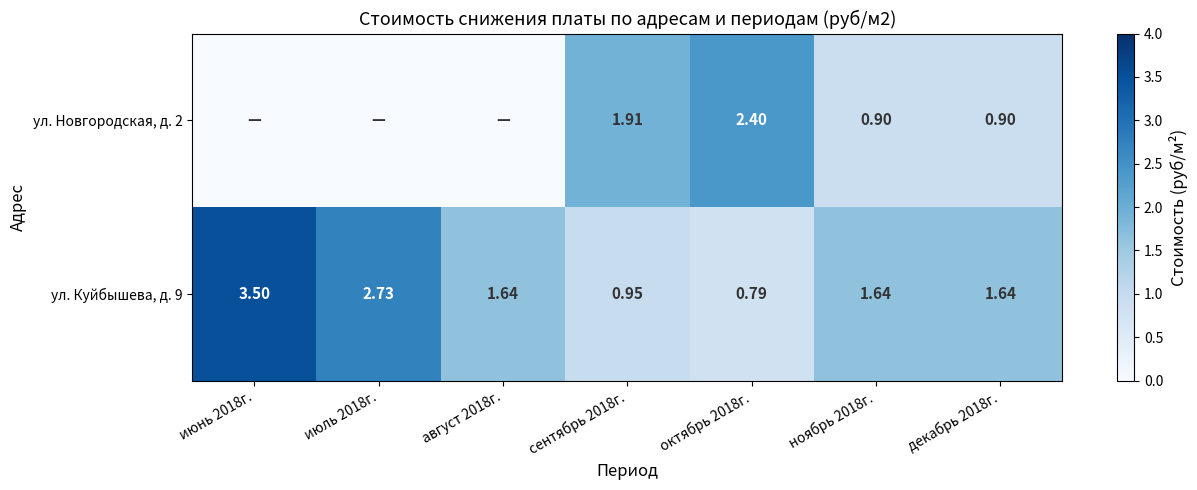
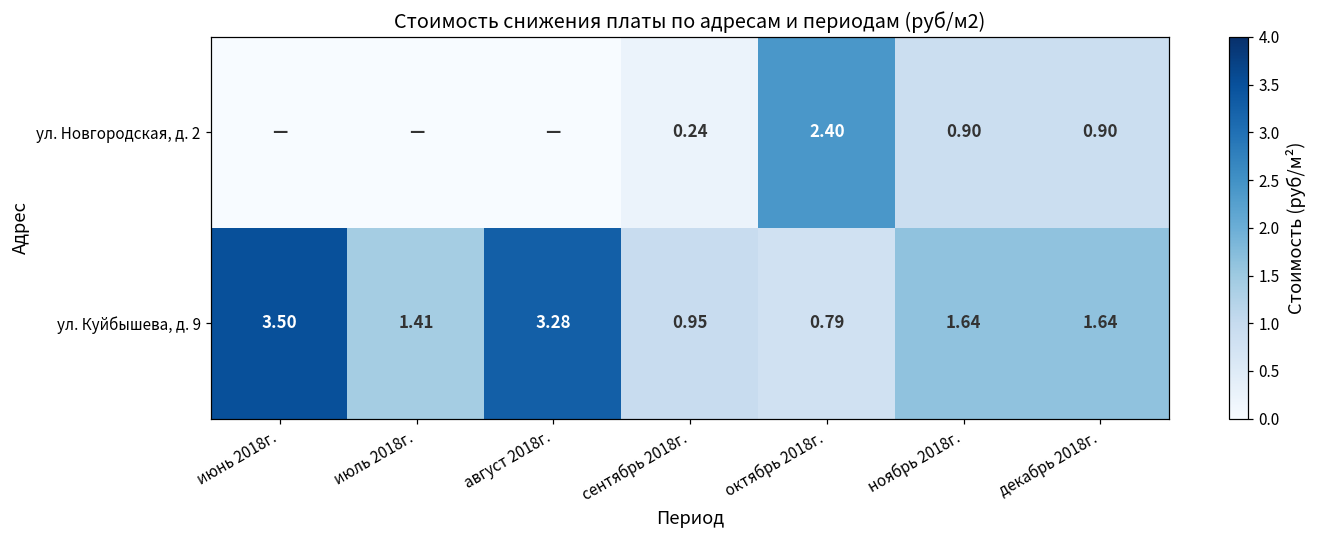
  {
    "ул. Новгородская, д. 2": {
-     "сентябрь 2018г.": 1.91,
+     "сентябрь 2018г.": 0.24,
      "октябрь 2018г.": 2.40,
      "ноябрь 2018г.": 0.90,
      "декабрь 2018г.": 0.90
    },
    "ул. Куйбышева, д. 9": {
      "июнь 2018г.": 3.50,
-     "июль 2018г.": 2.73,
-     "август 2018г.": 1.64,
+     "июль 2018г.": 1.41,
+     "август 2018г.": 3.28,
      "сентябрь 2018г.": 0.95,
      "октябрь 2018г.": 0.79,
      "ноябрь 2018г.": 1.64,
      "декабрь 2018г.": 1.64
    }
  }
